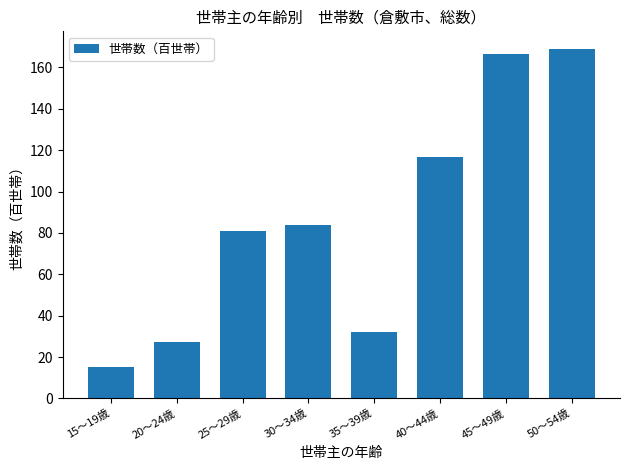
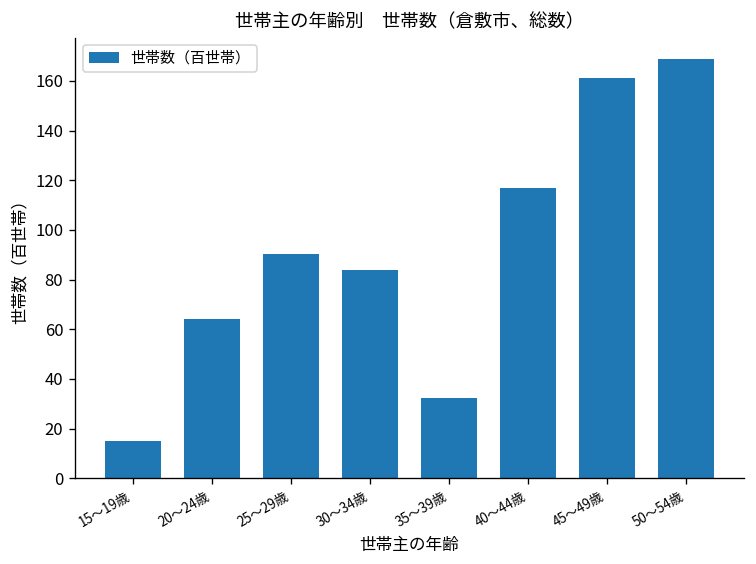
  {
    "15～19歳": 15,
-   "20～24歳": 27,
-   "25～29歳": 81,
+   "20～24歳": 64,
+   "25～29歳": 90,
    "30～34歳": 84,
    "35～39歳": 32,
    "40～44歳": 117,
-   "45～49歳": 166,
+   "45～49歳": 161,
    "50～54歳": 169
  }
